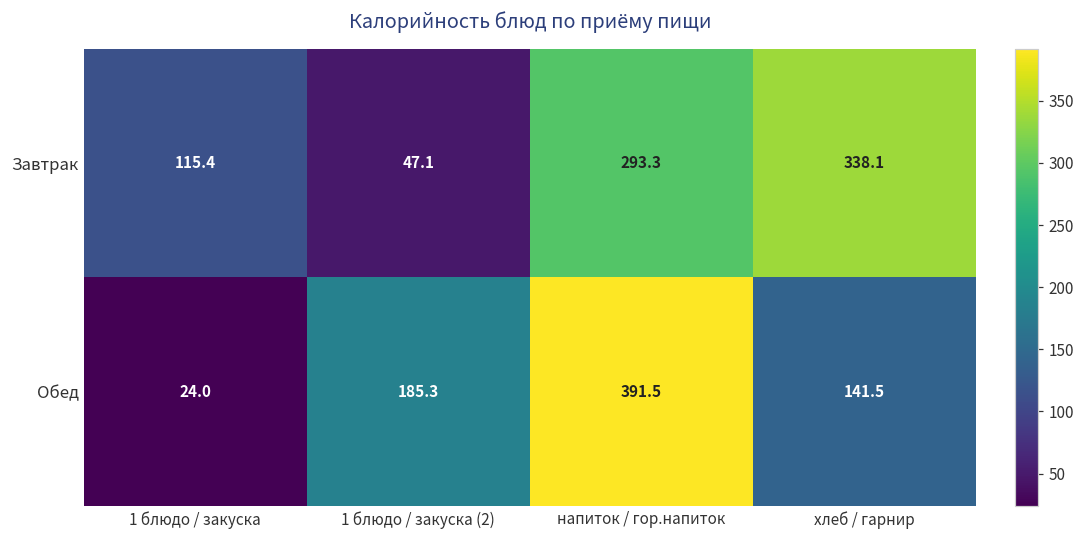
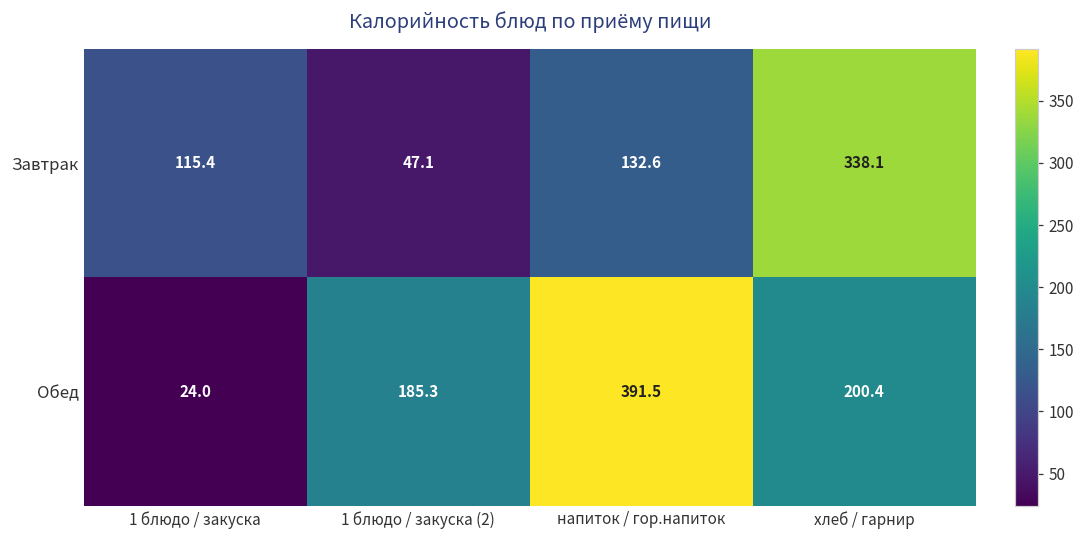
  {
    "Завтрак": {
      "1 блюдо / закуска": 115.4,
      "1 блюдо / закуска (2)": 47.1,
-     "напиток / гор.напиток": 293.3,
+     "напиток / гор.напиток": 132.6,
      "хлеб / гарнир": 338.1
    },
    "Обед": {
      "1 блюдо / закуска": 24.0,
      "1 блюдо / закуска (2)": 185.3,
      "напиток / гор.напиток": 391.5,
-     "хлеб / гарнир": 141.5
+     "хлеб / гарнир": 200.4
    }
  }
